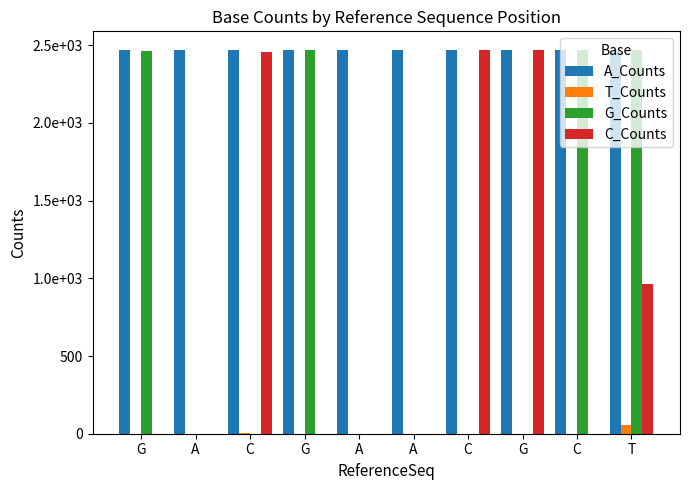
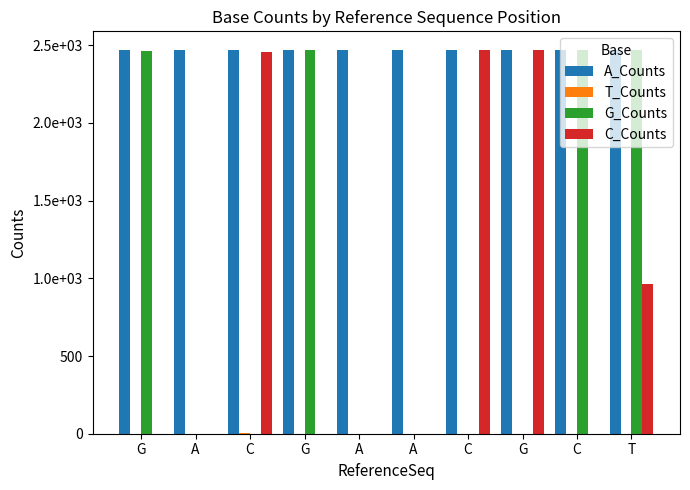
  {
    "T_Counts": {
-     "T": 60
+     "T": 0
    },
    "C_Counts": {
      "T": 960
    }
  }
